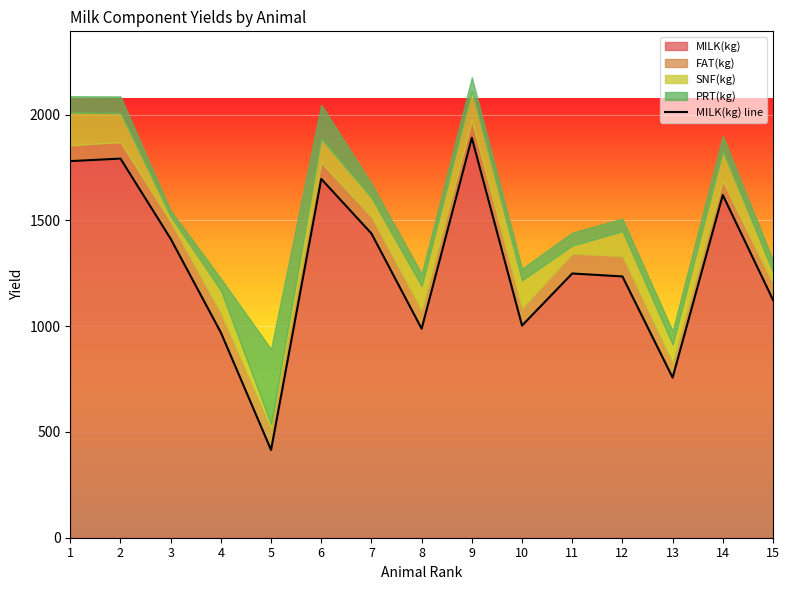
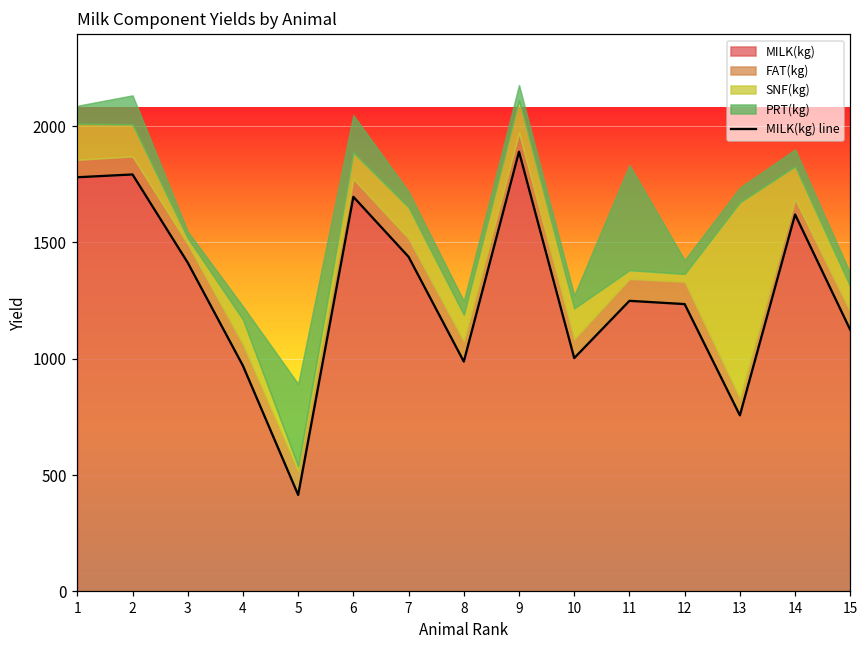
  {
    "SNF(kg)": {
      "1": 160,
      "2": 140,
      "3": 30,
      "4": 110,
      "5": 20,
      "6": 110,
-     "7": 90,
+     "7": 130,
      "8": 120,
      "9": 140,
      "10": 130,
      "11": 40,
-     "12": 120,
-     "13": 90,
+     "12": 30,
+     "13": 840,
      "14": 140,
-     "15": 50
+     "15": 110
    },
    "PRT(kg)": {
      "1": 80,
-     "2": 80,
+     "2": 120,
      "3": 30,
      "4": 60,
      "5": 350,
      "6": 160,
      "7": 70,
      "8": 60,
      "9": 70,
      "10": 60,
-     "11": 60,
+     "11": 450,
      "12": 60,
      "13": 60,
      "14": 70,
      "15": 60
    }
  }
